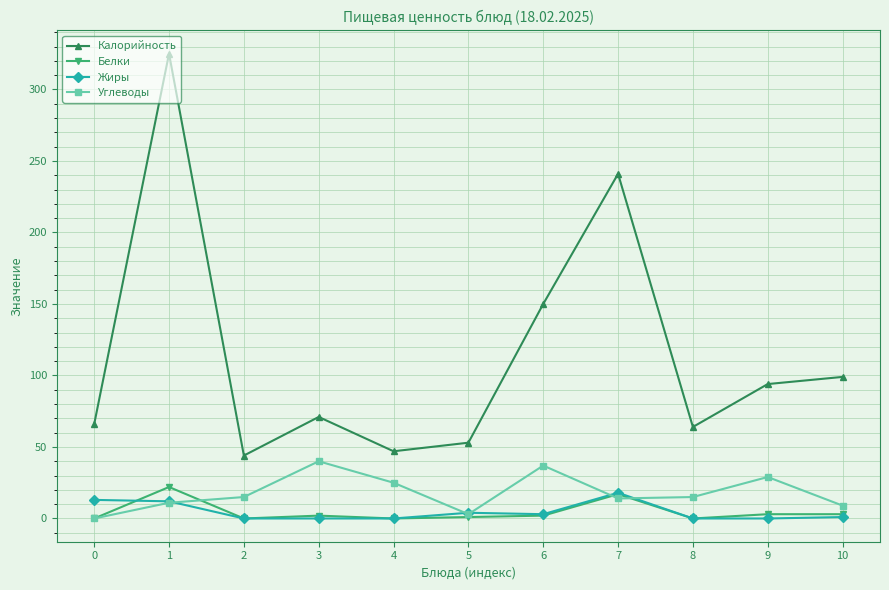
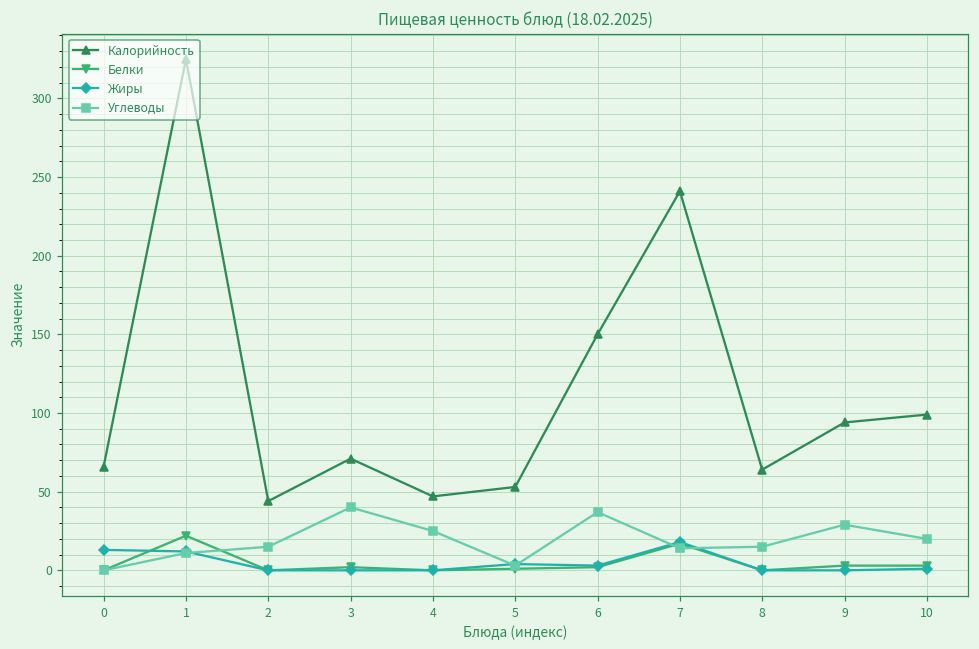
  {
    "Жиры": {
      "0": 13,
      "3": 0,
      "9": 0,
      "10": 1
    },
    "Углеводы": {
      "2": 15,
      "3": 40,
      "4": 25,
      "6": 37,
      "7": 14,
      "8": 15,
      "9": 29,
-     "10": 9
+     "10": 20
    }
  }
